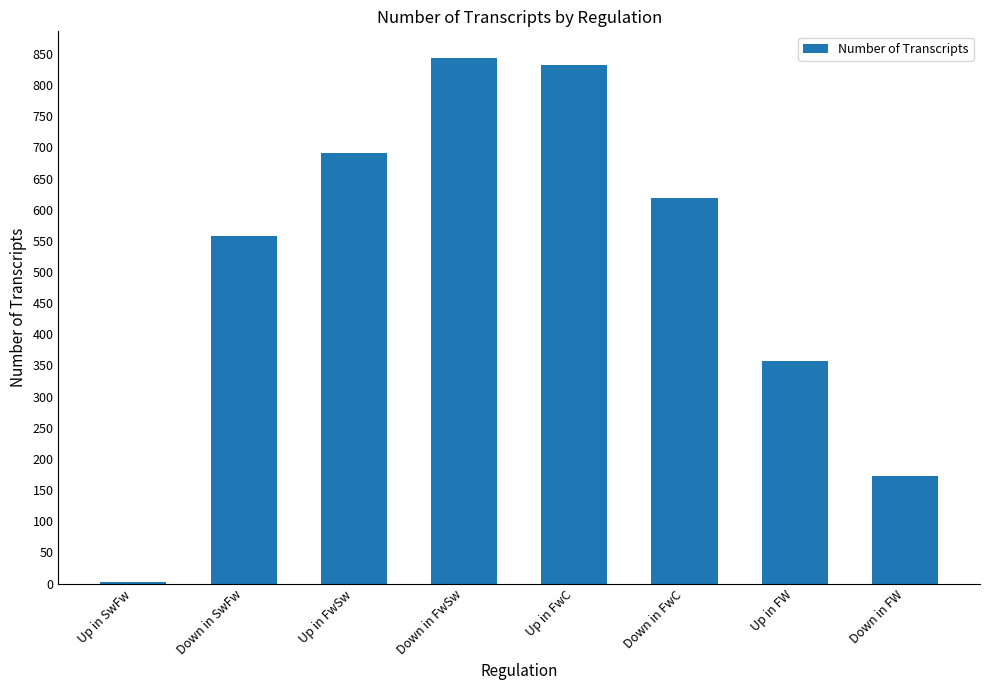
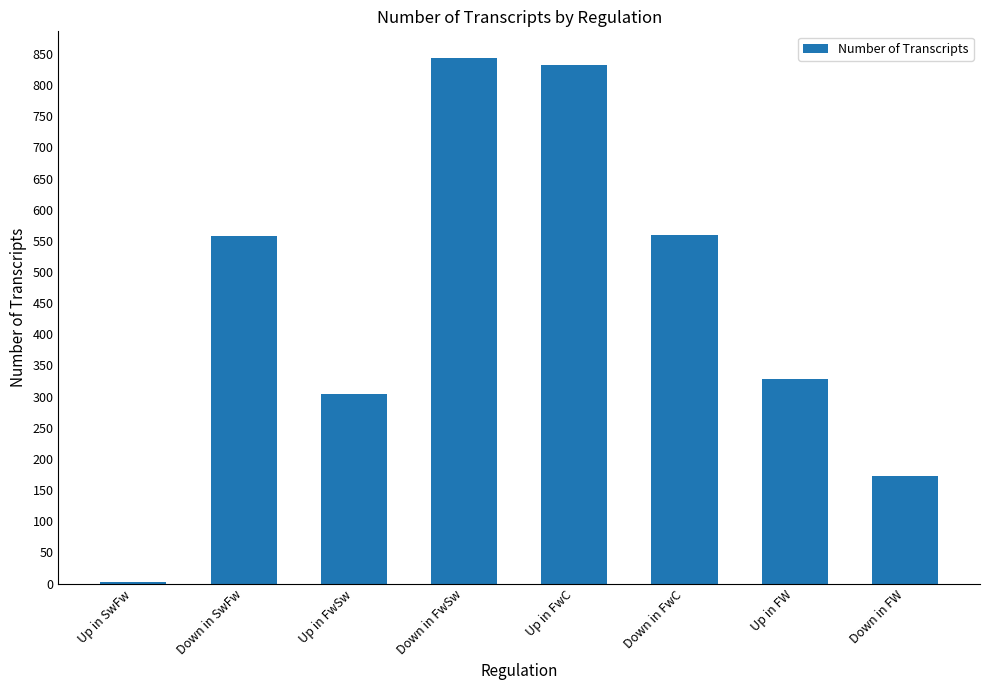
  {
    "Down in SwFw": 560,
-   "Up in FwSw": 690,
+   "Up in FwSw": 300,
    "Down in FwSw": 840,
    "Up in FwC": 830,
-   "Down in FwC": 620,
-   "Up in FW": 360,
+   "Down in FwC": 560,
+   "Up in FW": 330,
    "Down in FW": 170
  }
